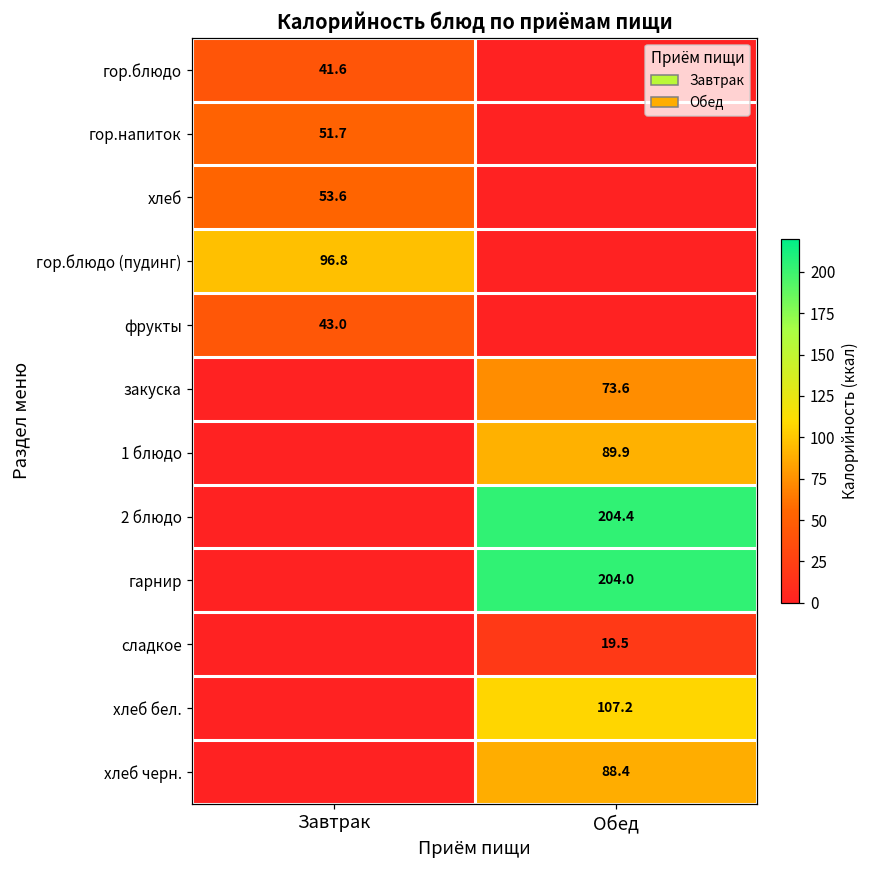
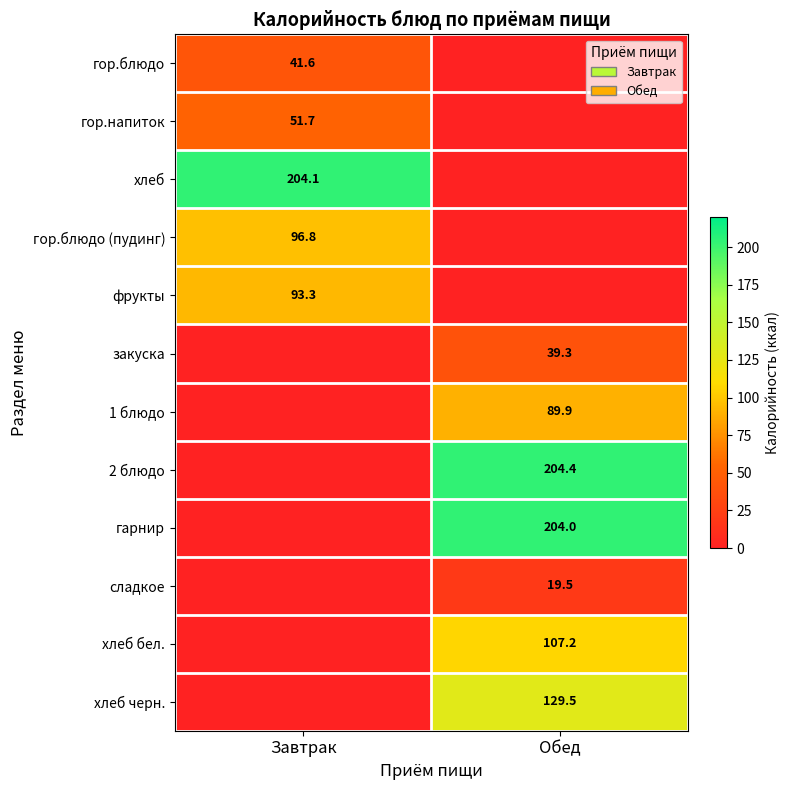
  {
    "гор.блюдо": {
      "Завтрак": 41.6
    },
    "гор.напиток": {
      "Завтрак": 51.7
    },
    "хлеб": {
-     "Завтрак": 53.6
+     "Завтрак": 204.1
    },
    "гор.блюдо (пудинг)": {
      "Завтрак": 96.8
    },
    "фрукты": {
-     "Завтрак": 43.0
+     "Завтрак": 93.3
    },
    "закуска": {
-     "Обед": 73.6
+     "Обед": 39.3
    },
    "1 блюдо": {
      "Обед": 89.9
    },
    "2 блюдо": {
      "Обед": 204.4
    },
    "гарнир": {
      "Обед": 204.0
    },
    "сладкое": {
      "Обед": 19.5
    },
    "хлеб бел.": {
      "Обед": 107.2
    },
    "хлеб черн.": {
-     "Обед": 88.4
+     "Обед": 129.5
    }
  }
